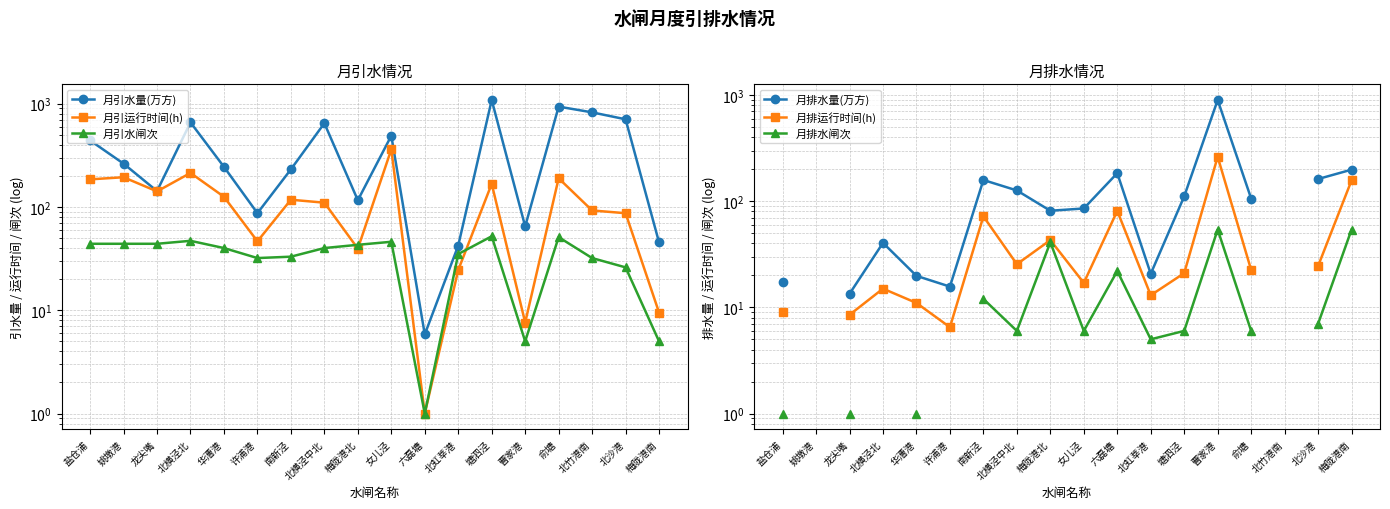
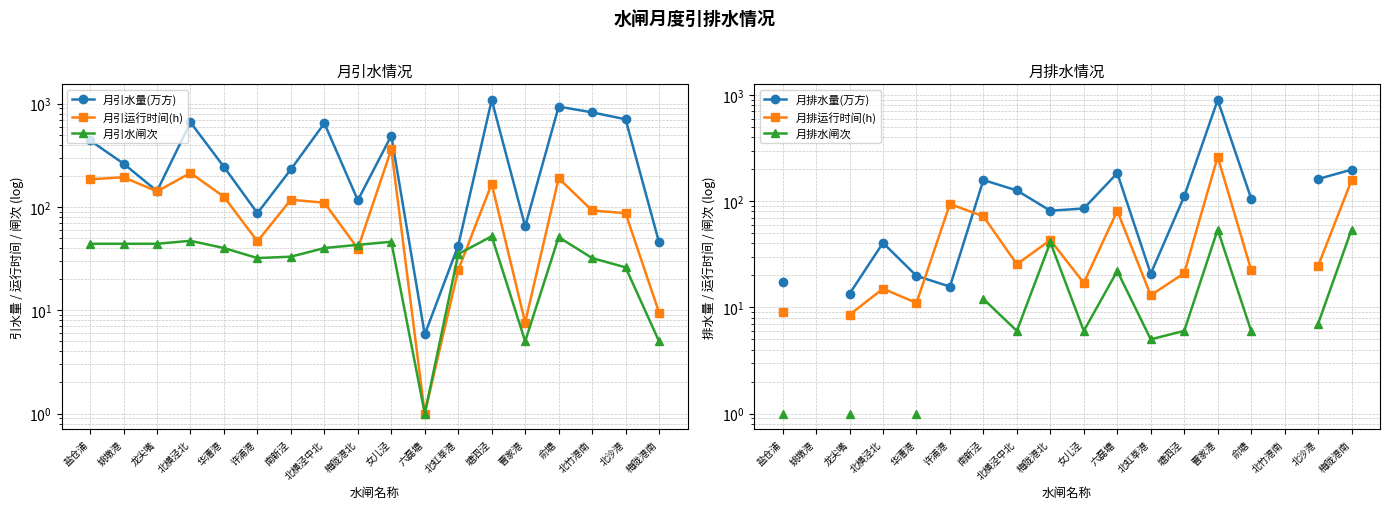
  {
    "月引水情况": {
      "月引水量(万方)": {
        "姚墩港": 260,
        "北横泾北": 700,
        "华漕港": 240,
        "许浦港": 90,
        "南新泾": 230,
        "北横泾中北": 600,
        "梅陇港北": 120,
        "女儿泾": 500,
        "六磊塘": 6,
        "北虹莘港": 42,
        "塘泗泾": 1100,
        "曹家港": 60,
        "俞塘": 900,
        "北竹港南": 800,
        "北沙港": 700,
        "梅陇港南": 50
      },
      "月引运行时间(h)": {
        "盐仓浦": 190,
        "姚墩港": 190,
        "北横泾北": 210,
        "华漕港": 130,
        "许浦港": 50,
        "南新泾": 120,
        "北横泾中北": 110,
        "梅陇港北": 40,
        "女儿泾": 360,
        "北虹莘港": 25,
        "塘泗泾": 170,
        "曹家港": 8,
        "俞塘": 190,
        "北竹港南": 90,
        "北沙港": 90,
        "梅陇港南": 10
      },
      "月引水闸次": {
        "盐仓浦": 44,
        "姚墩港": 44,
        "龙尖嘴": 44,
        "北横泾北": 50,
        "华漕港": 40,
        "许浦港": 32,
        "南新泾": 33,
        "北横泾中北": 40,
        "梅陇港北": 43,
        "女儿泾": 50,
        "北虹莘港": 35,
        "塘泗泾": 50,
        "曹家港": 5,
        "俞塘": 50,
        "北竹港南": 32,
        "北沙港": 26,
        "梅陇港南": 5
      }
    },
    "月排水情况": {
      "月排水量(万方)": {
        "盐仓浦": 17,
        "龙尖嘴": 13,
        "北横泾北": 41,
        "华漕港": 20,
        "许浦港": 16,
        "南新泾": 160,
        "北横泾中北": 130,
        "梅陇港北": 80,
        "女儿泾": 90,
        "六磊塘": 180,
        "北虹莘港": 21,
        "塘泗泾": 110,
        "曹家港": 900,
        "俞塘": 110,
        "北沙港": 160,
        "梅陇港南": 200
      },
      "月排运行时间(h)": {
        "盐仓浦": 9,
        "龙尖嘴": 9,
        "北横泾北": 15,
        "华漕港": 11,
-       "许浦港": 7,
+       "许浦港": 90,
        "南新泾": 70,
        "北横泾中北": 26,
        "女儿泾": 17,
        "六磊塘": 80,
        "北虹莘港": 13,
        "塘泗泾": 21,
        "曹家港": 260,
        "俞塘": 23,
        "北沙港": 25,
        "梅陇港南": 160
      },
      "月排水闸次": {
        "盐仓浦": 1,
        "龙尖嘴": 1,
        "华漕港": 1,
        "南新泾": 12,
        "北横泾中北": 6,
        "女儿泾": 6,
        "六磊塘": 22,
        "北虹莘港": 5,
        "塘泗泾": 6,
        "曹家港": 50,
        "俞塘": 6,
        "北沙港": 7,
        "梅陇港南": 50
      }
    }
  }
